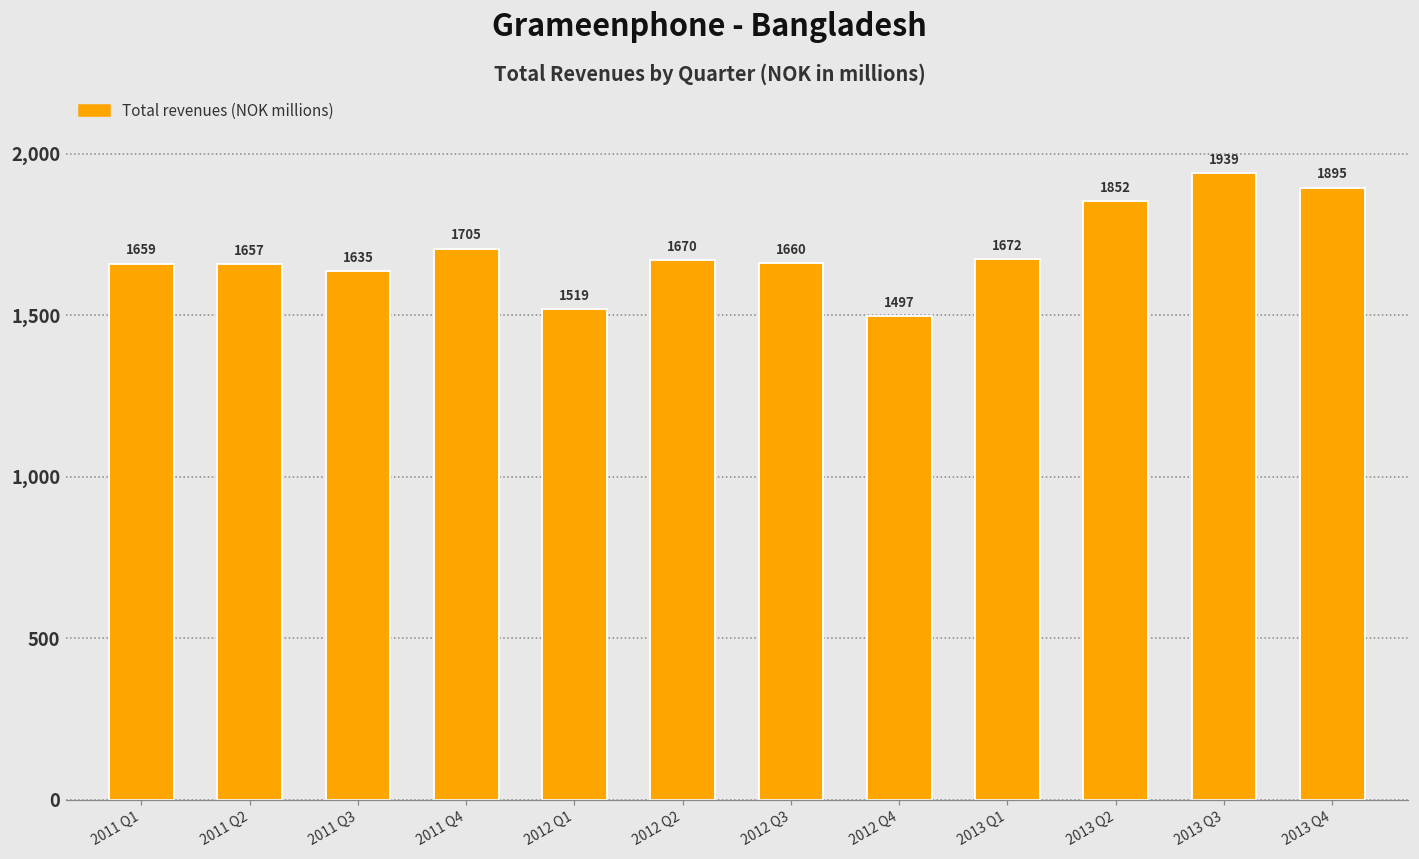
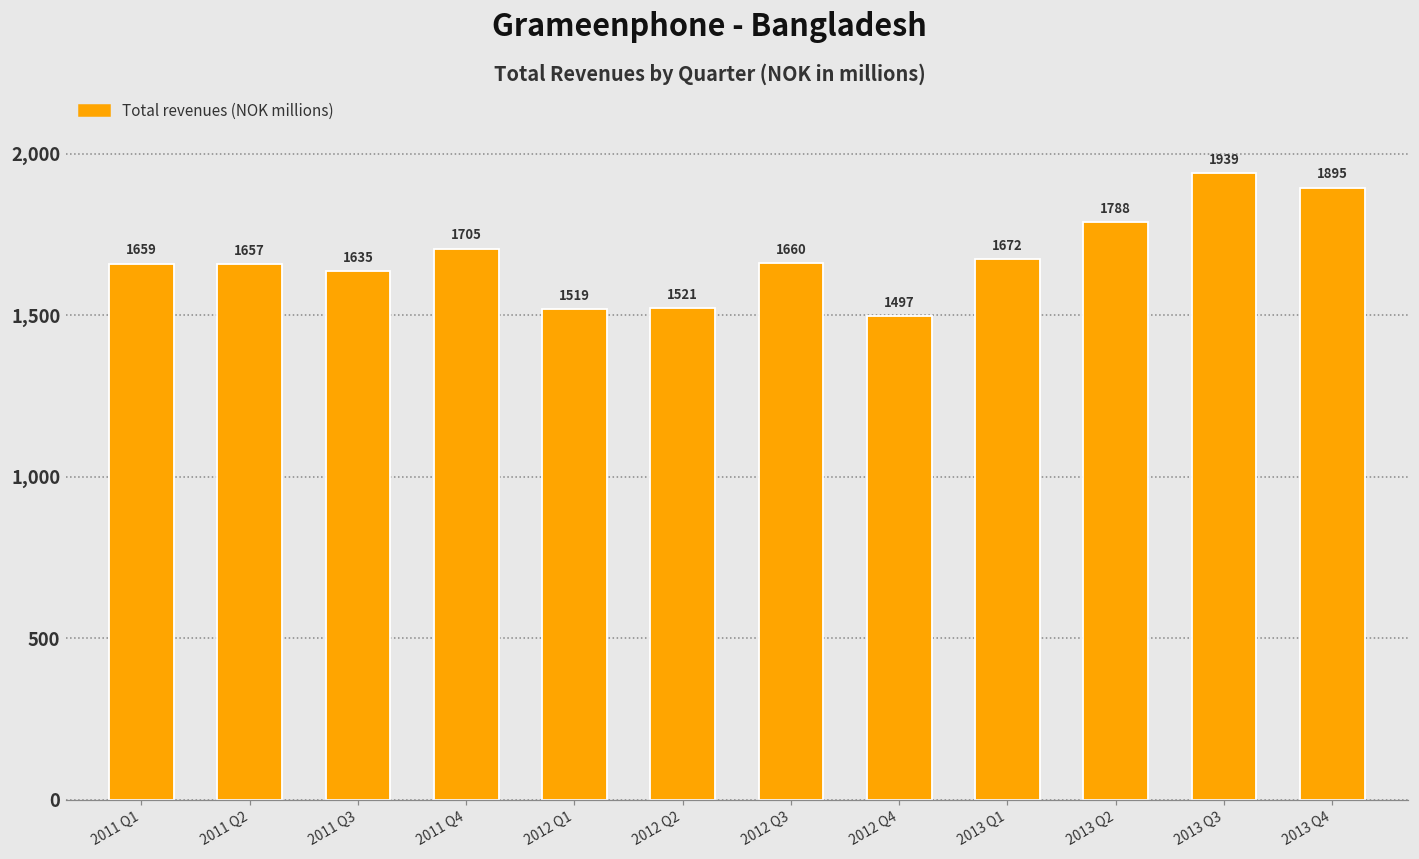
  {
    "2011 Q1": 1659,
    "2011 Q2": 1657,
    "2011 Q3": 1635,
    "2011 Q4": 1705,
    "2012 Q1": 1519,
-   "2012 Q2": 1670,
+   "2012 Q2": 1521,
    "2012 Q3": 1660,
    "2012 Q4": 1497,
    "2013 Q1": 1672,
-   "2013 Q2": 1852,
+   "2013 Q2": 1788,
    "2013 Q3": 1939,
    "2013 Q4": 1895
  }
